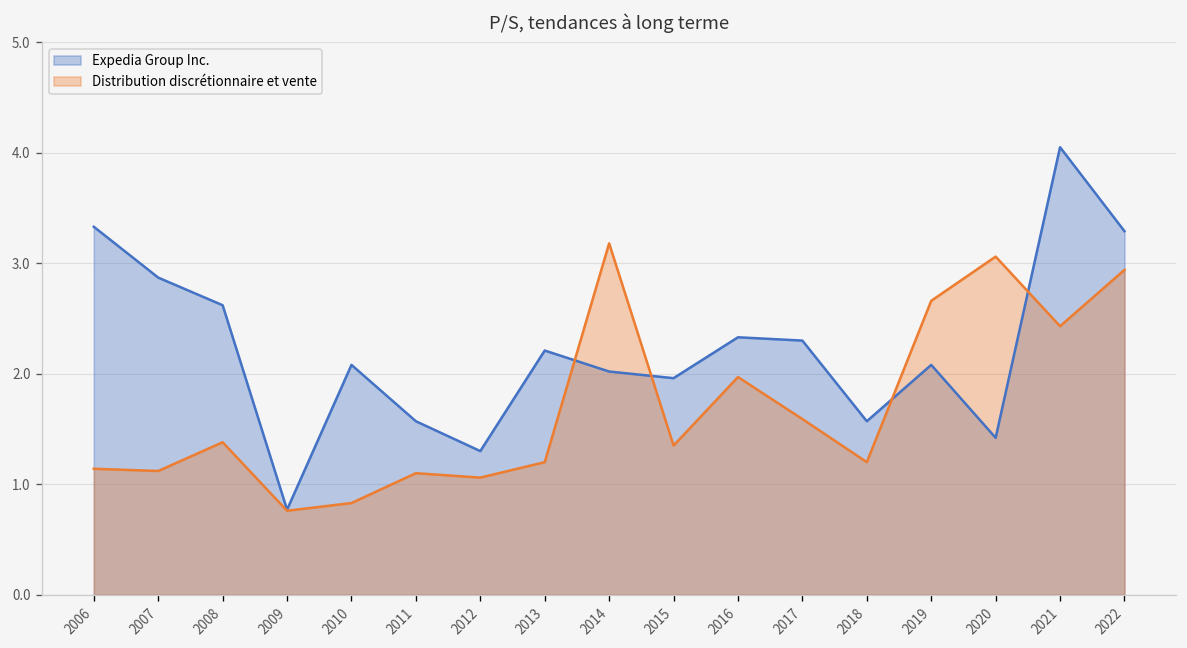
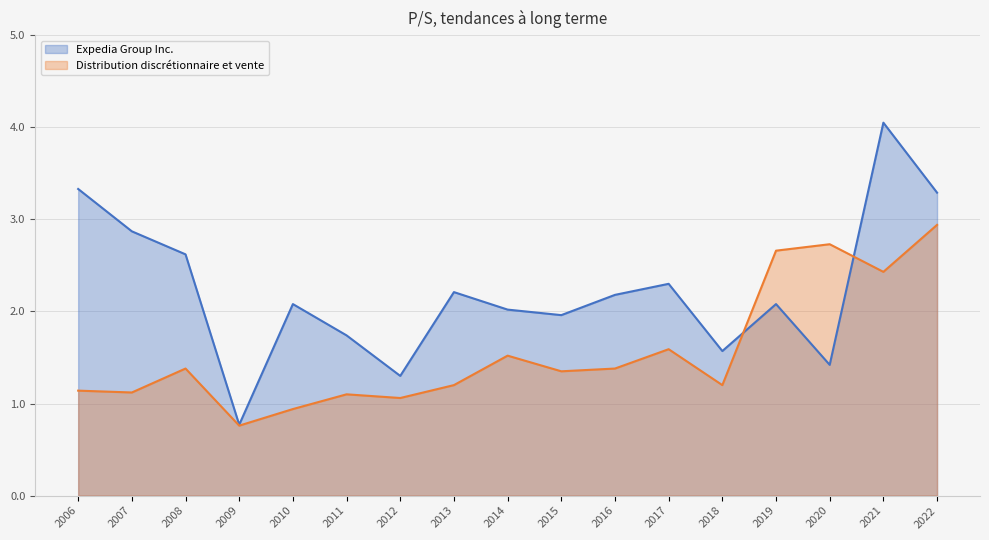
  {
    "Expedia Group Inc.": {
      "2006": 3.3,
      "2007": 2.9,
      "2008": 2.6,
      "2010": 2.1,
-     "2011": 1.6,
+     "2011": 1.7,
      "2012": 1.3,
      "2013": 2.2,
      "2014": 2.0,
      "2015": 2.0,
-     "2016": 2.3,
+     "2016": 2.2,
      "2017": 2.3,
      "2018": 1.6,
      "2019": 2.1,
      "2020": 1.4,
      "2021": 4.1,
      "2022": 3.3
    },
    "Distribution discrétionnaire et vente": {
      "2006": 1.1,
      "2007": 1.1,
      "2008": 1.4,
-     "2010": 0.8,
+     "2010": 0.9,
      "2011": 1.1,
      "2012": 1.1,
      "2013": 1.2,
-     "2014": 3.2,
+     "2014": 1.5,
      "2015": 1.4,
-     "2016": 2.0,
+     "2016": 1.4,
      "2017": 1.6,
      "2018": 1.2,
      "2019": 2.7,
-     "2020": 3.1,
+     "2020": 2.7,
      "2021": 2.4,
      "2022": 2.9
    }
  }
